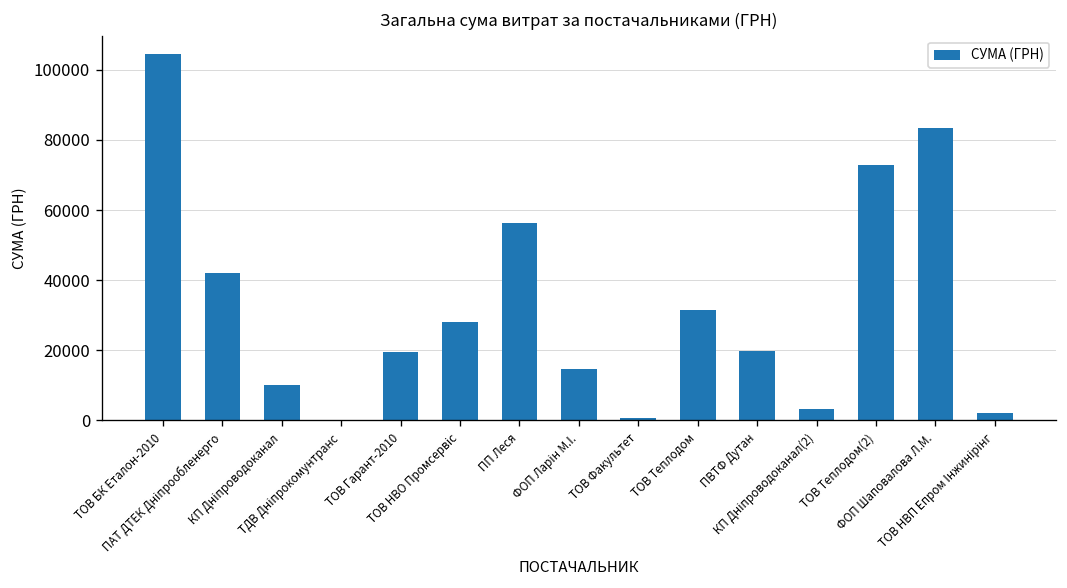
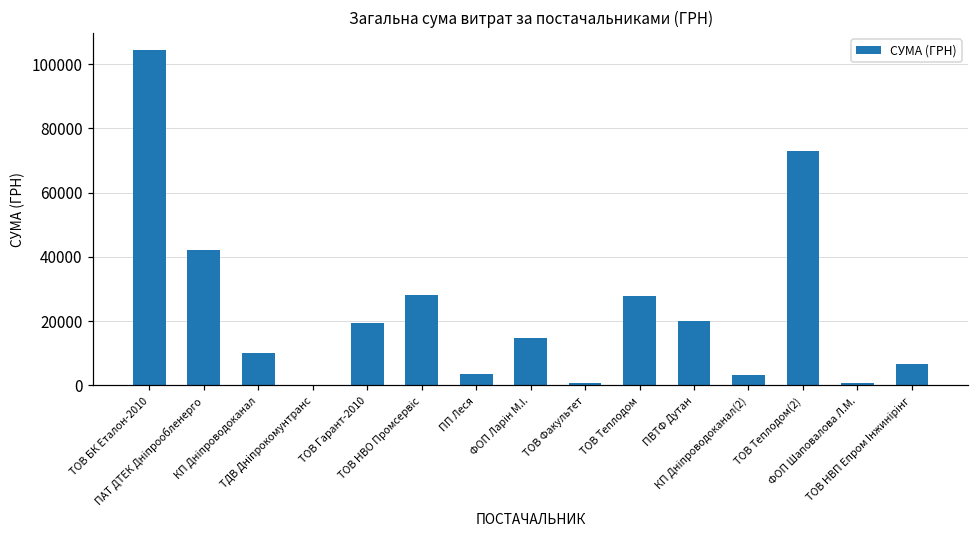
  {
    "ТОВ БК Еталон-2010": 104000,
    "ПАТ ДТЕК Дніпрообленерго": 42000,
    "КП Дніпроводоканал": 10000,
    "ТОВ Гарант-2010": 20000,
    "ТОВ НВО Промсервіс": 28000,
-   "ПП Леся": 56000,
+   "ПП Леся": 3000,
    "ФОП Ларін М.І.": 15000,
-   "ТОВ Теплодом": 32000,
+   "ТОВ Теплодом": 28000,
    "ПВТФ Дутан": 20000,
    "КП Дніпроводоканал(2)": 3000,
    "ТОВ Теплодом(2)": 73000,
-   "ФОП Шаповалова Л.М.": 83000,
-   "ТОВ НВП Епром Інжинірінг": 2000
+   "ФОП Шаповалова Л.М.": 1000,
+   "ТОВ НВП Епром Інжинірінг": 7000
  }
